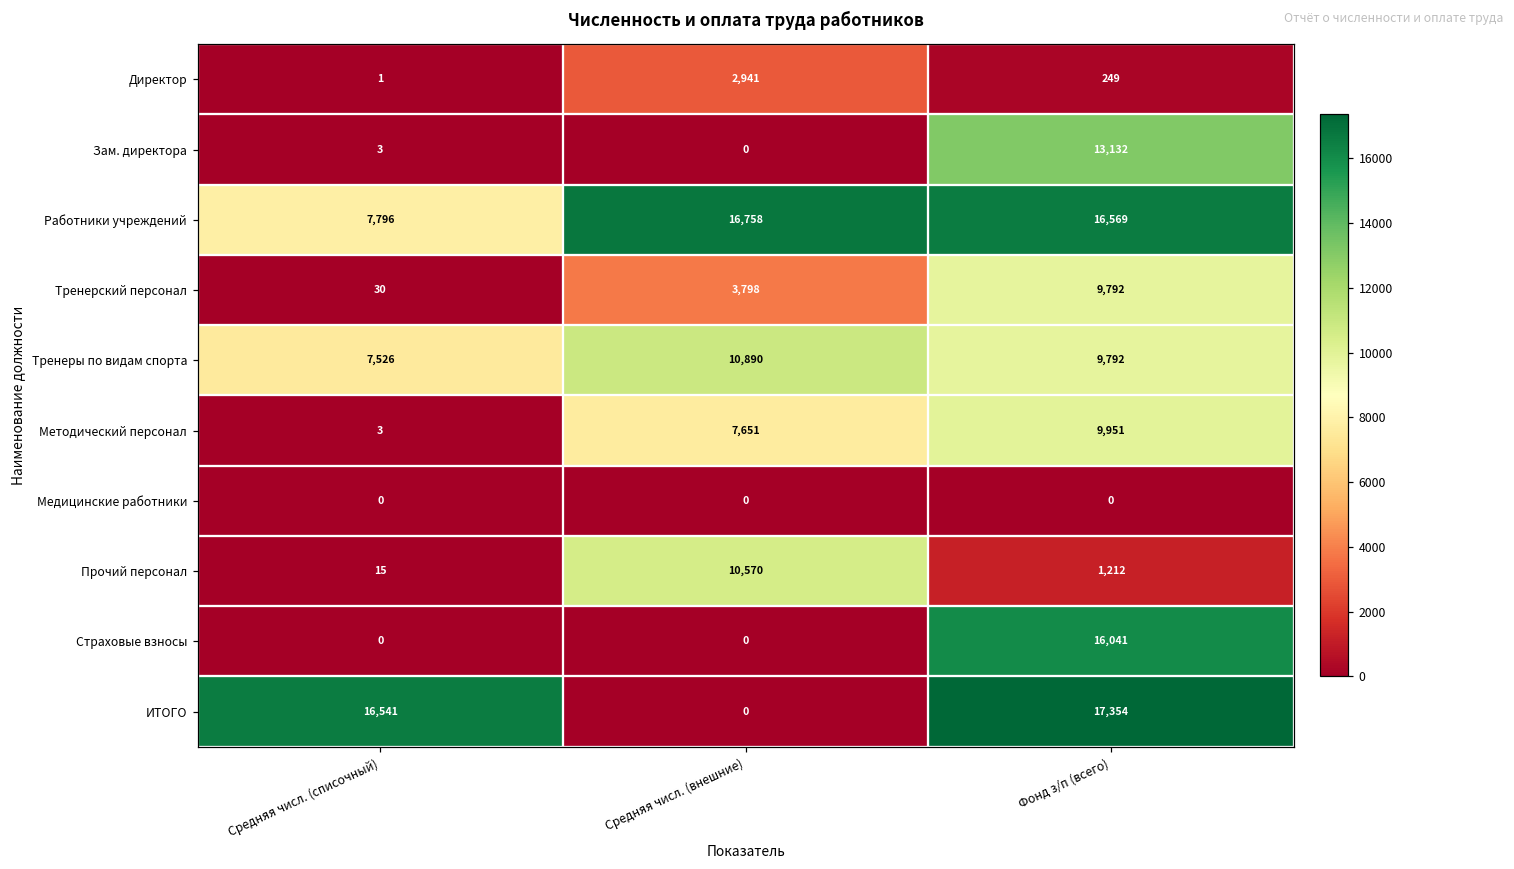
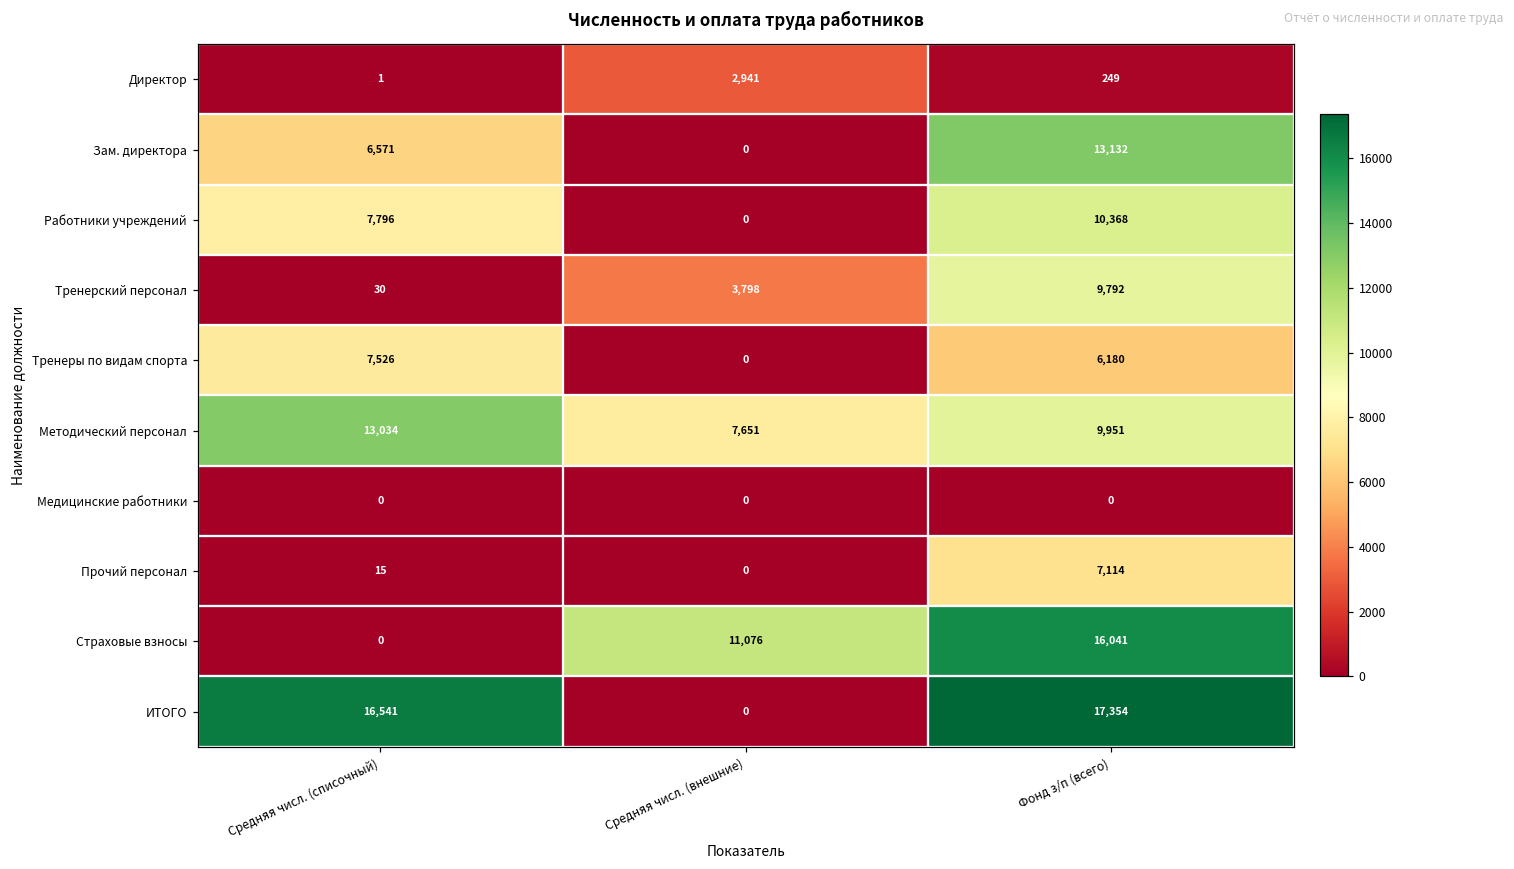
  {
    "Директор": {
      "Средняя числ. (списочный)": "1",
      "Средняя числ. (внешние)": "2,941",
      "Фонд з/п (всего)": "249"
    },
    "Зам. директора": {
-     "Средняя числ. (списочный)": "3",
+     "Средняя числ. (списочный)": "6,571",
      "Средняя числ. (внешние)": "0",
      "Фонд з/п (всего)": "13,132"
    },
    "Работники учреждений": {
      "Средняя числ. (списочный)": "7,796",
-     "Средняя числ. (внешние)": "16,758",
-     "Фонд з/п (всего)": "16,569"
+     "Средняя числ. (внешние)": "0",
+     "Фонд з/п (всего)": "10,368"
    },
    "Тренерский персонал": {
      "Средняя числ. (списочный)": "30",
      "Средняя числ. (внешние)": "3,798",
      "Фонд з/п (всего)": "9,792"
    },
    "Тренеры по видам спорта": {
      "Средняя числ. (списочный)": "7,526",
-     "Средняя числ. (внешние)": "10,890",
-     "Фонд з/п (всего)": "9,792"
+     "Средняя числ. (внешние)": "0",
+     "Фонд з/п (всего)": "6,180"
    },
    "Методический персонал": {
-     "Средняя числ. (списочный)": "3",
+     "Средняя числ. (списочный)": "13,034",
      "Средняя числ. (внешние)": "7,651",
      "Фонд з/п (всего)": "9,951"
    },
    "Медицинские работники": {
      "Средняя числ. (списочный)": "0",
      "Средняя числ. (внешние)": "0",
      "Фонд з/п (всего)": "0"
    },
    "Прочий персонал": {
      "Средняя числ. (списочный)": "15",
-     "Средняя числ. (внешние)": "10,570",
-     "Фонд з/п (всего)": "1,212"
+     "Средняя числ. (внешние)": "0",
+     "Фонд з/п (всего)": "7,114"
    },
    "Страховые взносы": {
      "Средняя числ. (списочный)": "0",
-     "Средняя числ. (внешние)": "0",
+     "Средняя числ. (внешние)": "11,076",
      "Фонд з/п (всего)": "16,041"
    },
    "ИТОГО": {
      "Средняя числ. (списочный)": "16,541",
      "Средняя числ. (внешние)": "0",
      "Фонд з/п (всего)": "17,354"
    }
  }
